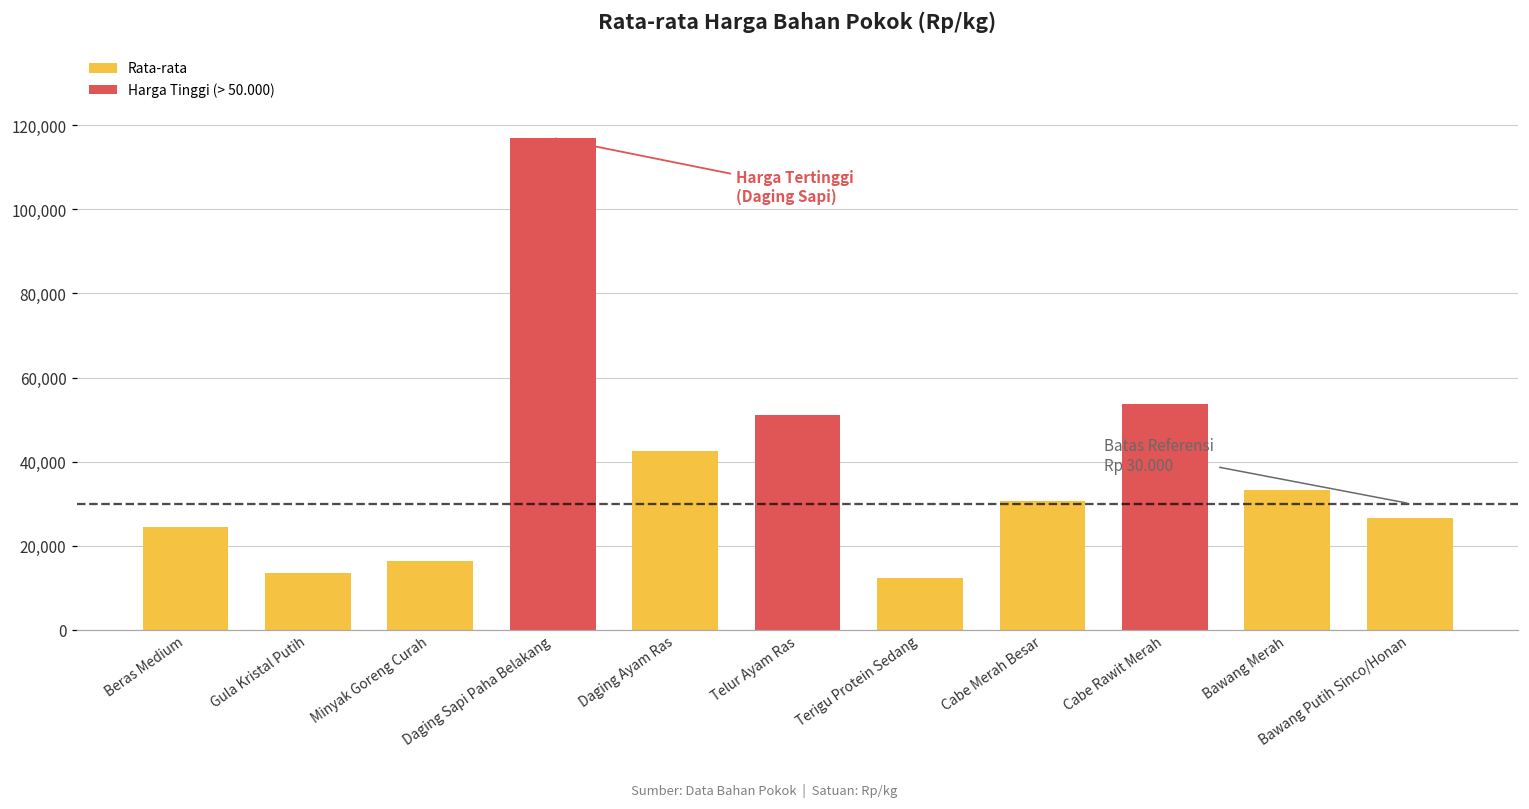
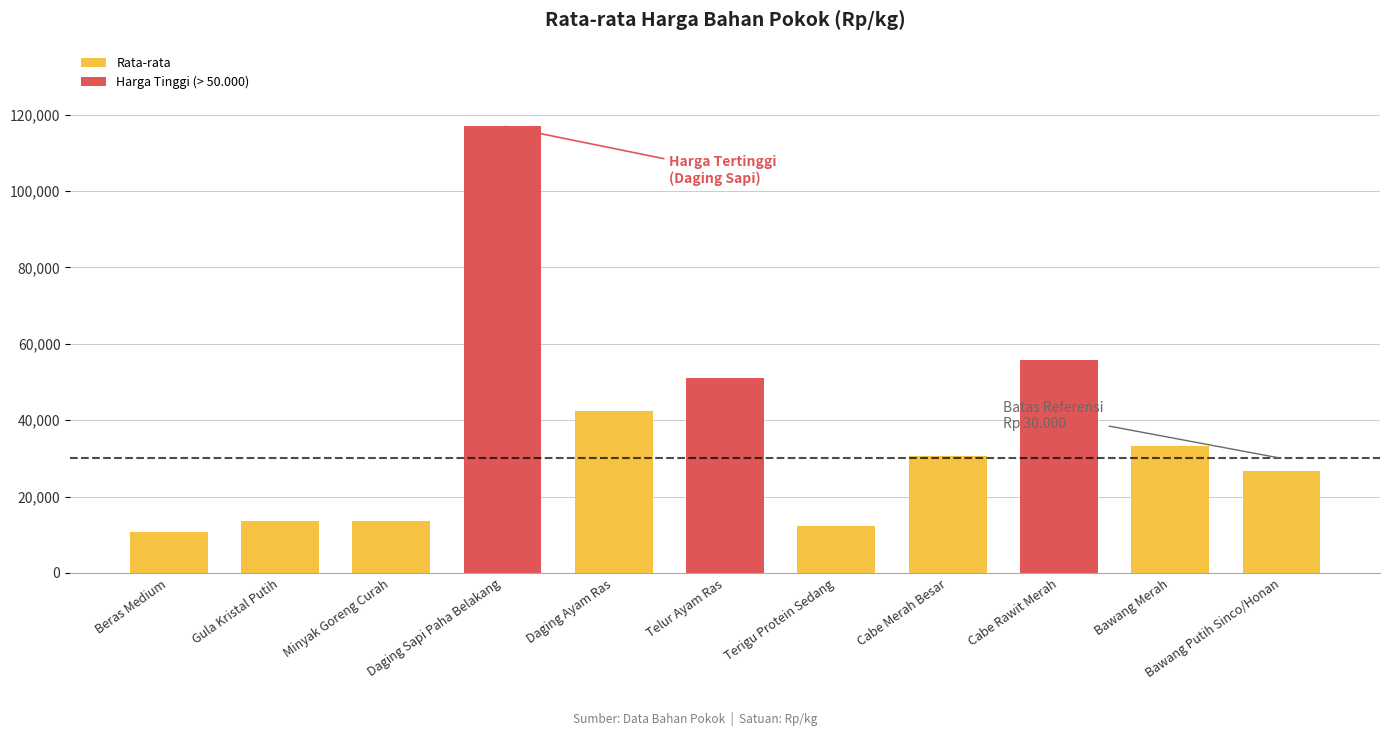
  {
    "Rata-rata": {
-     "Beras Medium": "25,000",
+     "Beras Medium": "11,000",
      "Gula Kristal Putih": "14,000",
-     "Minyak Goreng Curah": "16,000",
+     "Minyak Goreng Curah": "14,000",
      "Daging Ayam Ras": "42,000",
      "Terigu Protein Sedang": "12,000",
      "Cabe Merah Besar": "31,000",
      "Bawang Putih Sinco/Honan": "27,000"
    },
    "Harga Tinggi (> 50.000)": {
      "Daging Sapi Paha Belakang": "117,000",
      "Telur Ayam Ras": "51,000",
-     "Cabe Rawit Merah": "54,000"
+     "Cabe Rawit Merah": "56,000"
    }
  }
